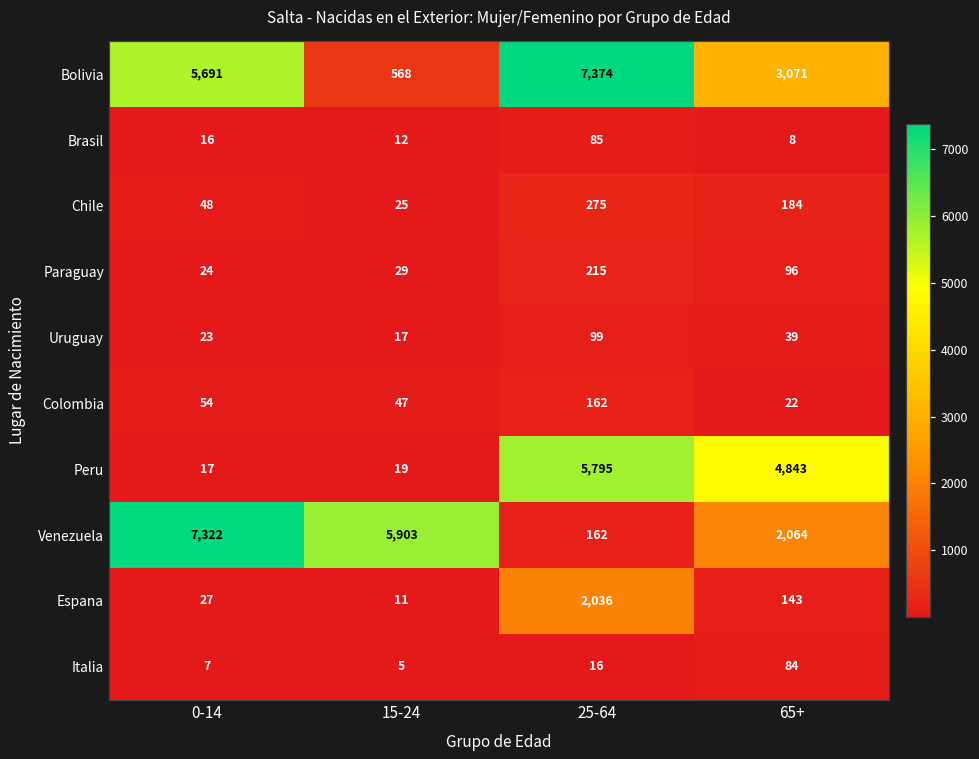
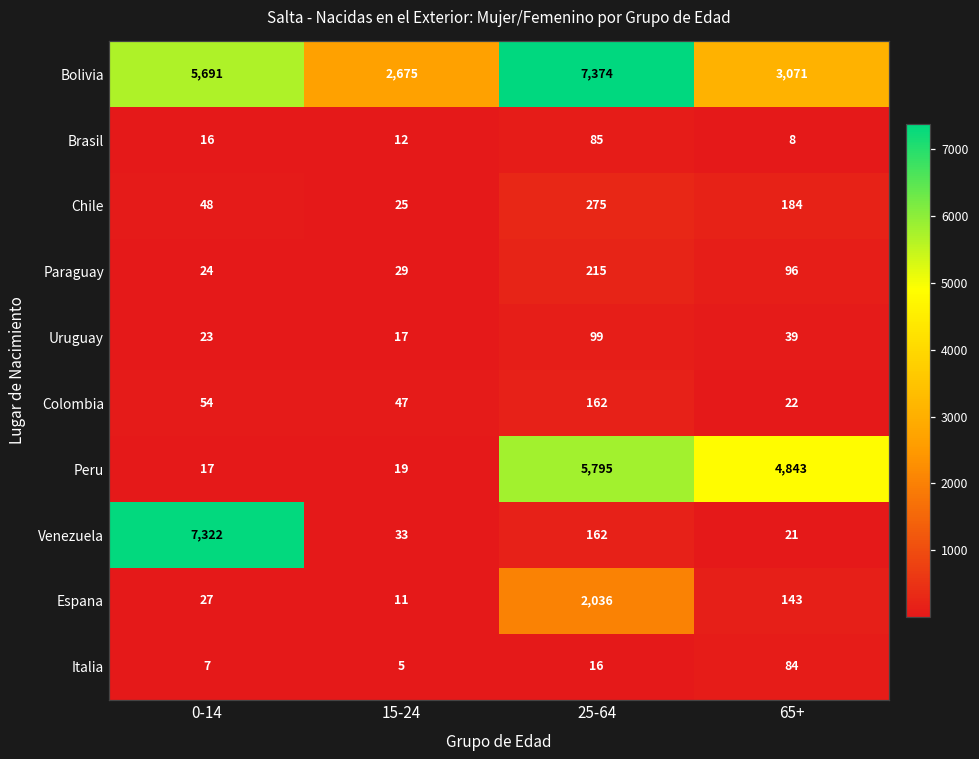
  {
    "Bolivia": {
      "0-14": "5,691",
-     "15-24": "568",
+     "15-24": "2,675",
      "25-64": "7,374",
      "65+": "3,071"
    },
    "Brasil": {
      "0-14": "16",
      "15-24": "12",
      "25-64": "85",
      "65+": "8"
    },
    "Chile": {
      "0-14": "48",
      "15-24": "25",
      "25-64": "275",
      "65+": "184"
    },
    "Paraguay": {
      "0-14": "24",
      "15-24": "29",
      "25-64": "215",
      "65+": "96"
    },
    "Uruguay": {
      "0-14": "23",
      "15-24": "17",
      "25-64": "99",
      "65+": "39"
    },
    "Colombia": {
      "0-14": "54",
      "15-24": "47",
      "25-64": "162",
      "65+": "22"
    },
    "Peru": {
      "0-14": "17",
      "15-24": "19",
      "25-64": "5,795",
      "65+": "4,843"
    },
    "Venezuela": {
      "0-14": "7,322",
-     "15-24": "5,903",
+     "15-24": "33",
      "25-64": "162",
-     "65+": "2,064"
+     "65+": "21"
    },
    "Espana": {
      "0-14": "27",
      "15-24": "11",
      "25-64": "2,036",
      "65+": "143"
    },
    "Italia": {
      "0-14": "7",
      "15-24": "5",
      "25-64": "16",
      "65+": "84"
    }
  }
